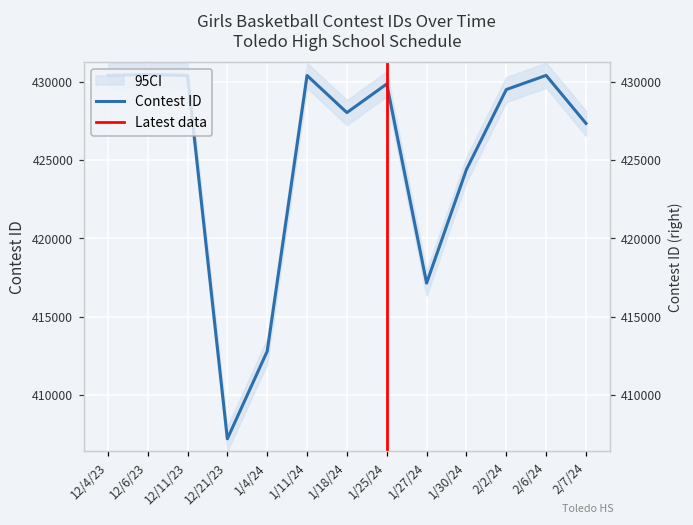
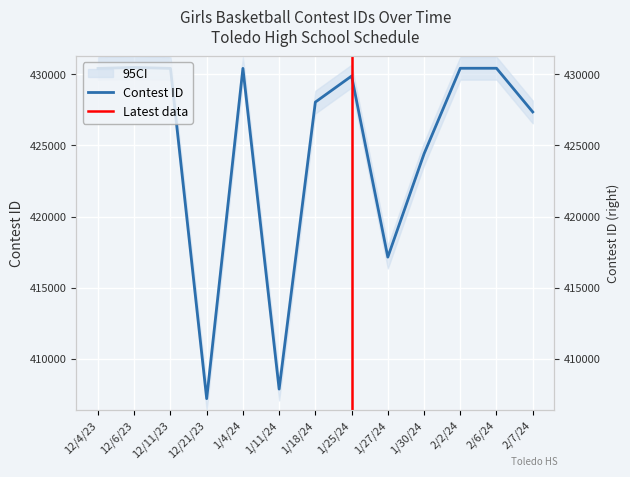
  {
    "Contest ID": {
      "12/21/23": 407200,
-     "1/4/24": 412800,
-     "1/11/24": 430400,
+     "1/4/24": 430400,
+     "1/11/24": 407900,
      "1/18/24": 428100,
      "1/25/24": 429900,
      "1/27/24": 417100,
      "1/30/24": 424400,
-     "2/2/24": 429500,
+     "2/2/24": 430400,
      "2/6/24": 430400,
      "2/7/24": 427400
    }
  }
